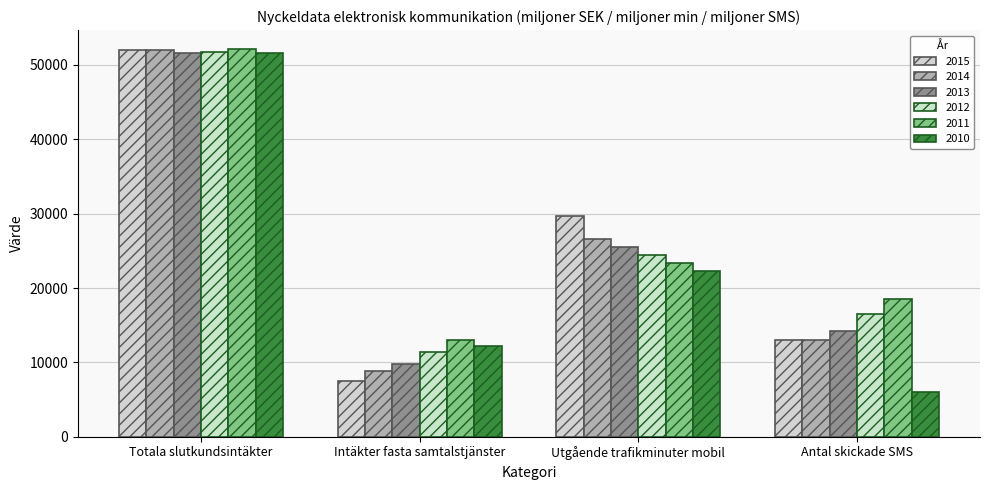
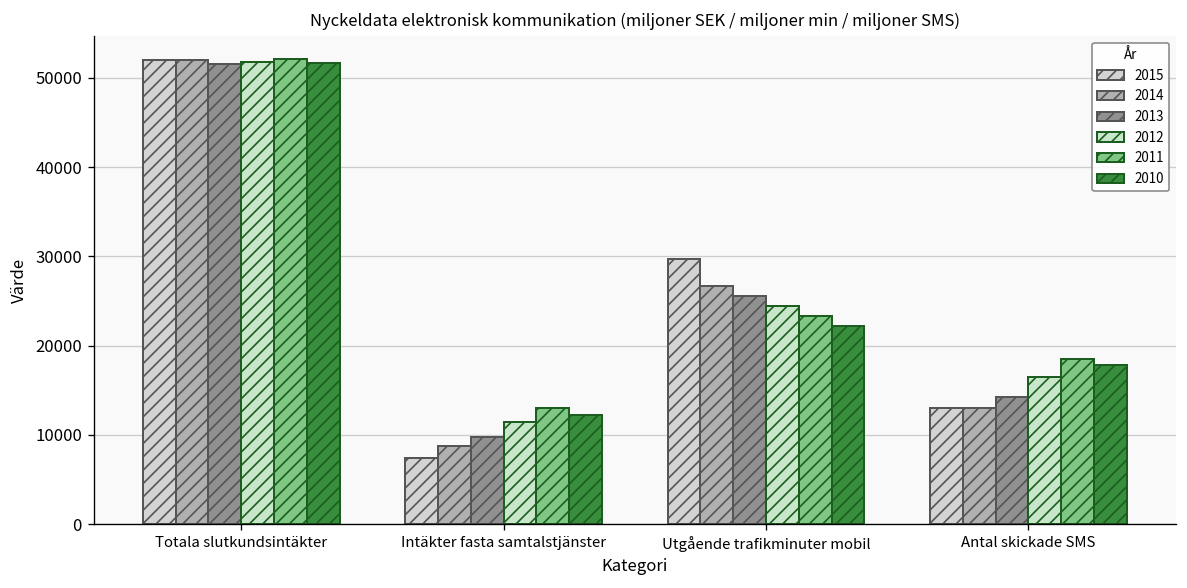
  {
    "2010": {
      "Totala slutkundsintäkter": 52000,
      "Intäkter fasta samtalstjänster": 12000,
      "Utgående trafikminuter mobil": 22000,
-     "Antal skickade SMS": 6000
+     "Antal skickade SMS": 18000
    }
  }
